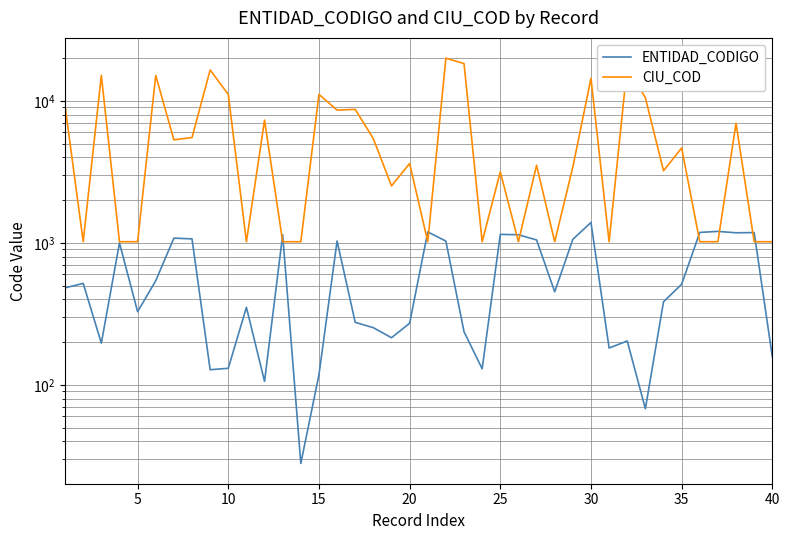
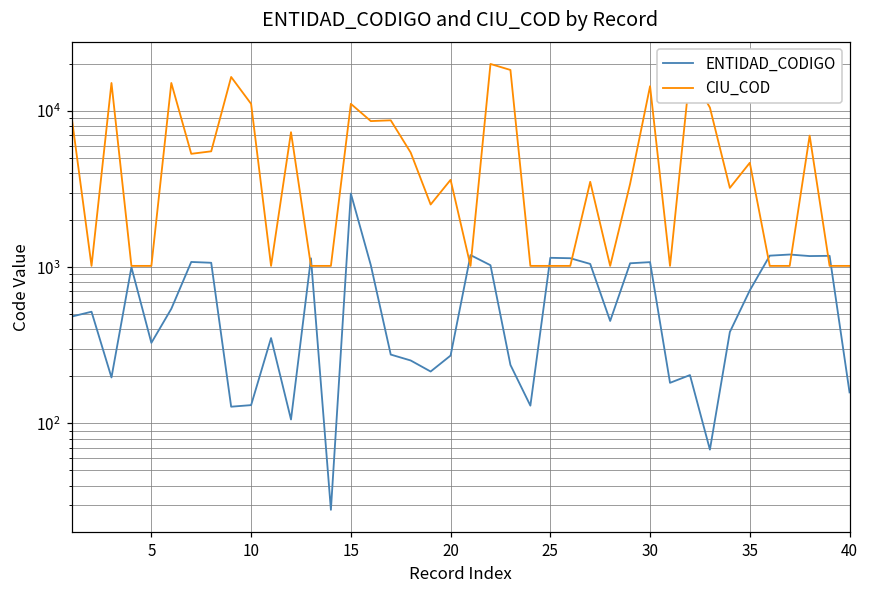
  {
    "ENTIDAD_CODIGO": {
      "5": 330,
      "10": 130,
-     "15": 120,
+     "15": 3000,
      "20": 270,
      "25": 1100,
-     "30": 1400,
-     "35": 510,
+     "30": 1100,
+     "35": 700,
      "40": 160
    },
    "CIU_COD": {
      "5": 1000,
      "10": 11000,
      "15": 11000,
      "20": 3600,
-     "25": 3200,
+     "25": 1000,
      "30": 14000,
      "35": 4700,
      "40": 1000
    }
  }
